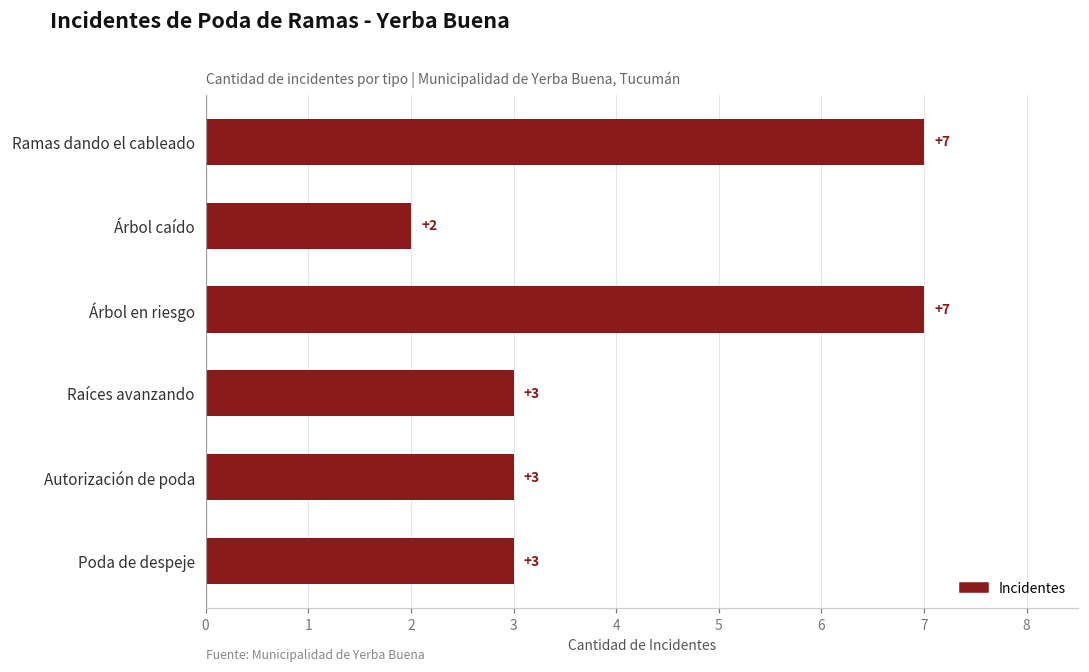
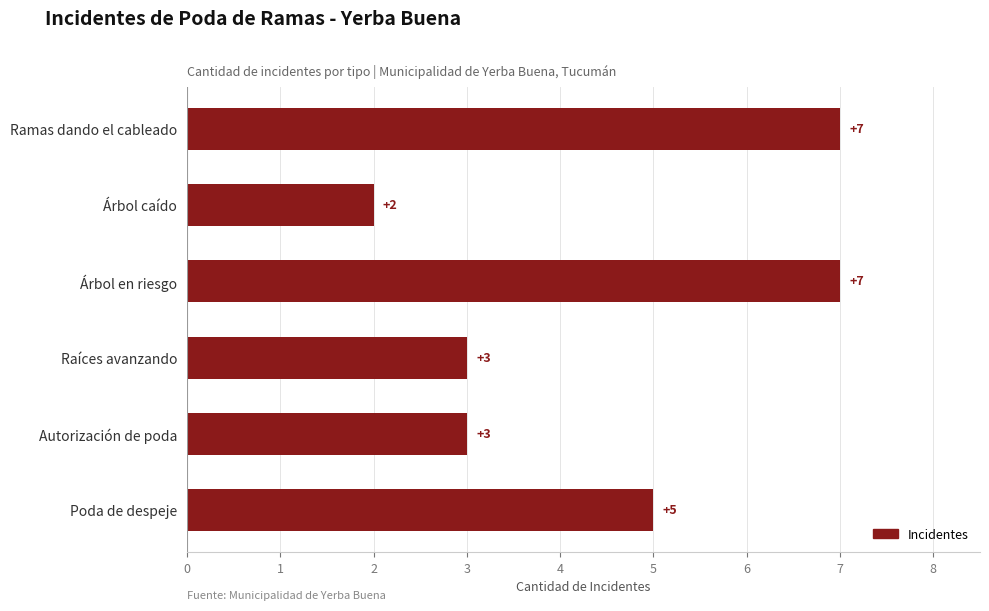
  {
    "Ramas dando el cableado": "+7",
    "Árbol caído": "+2",
    "Árbol en riesgo": "+7",
    "Raíces avanzando": "+3",
    "Autorización de poda": "+3",
-   "Poda de despeje": "+3"
+   "Poda de despeje": "+5"
  }
